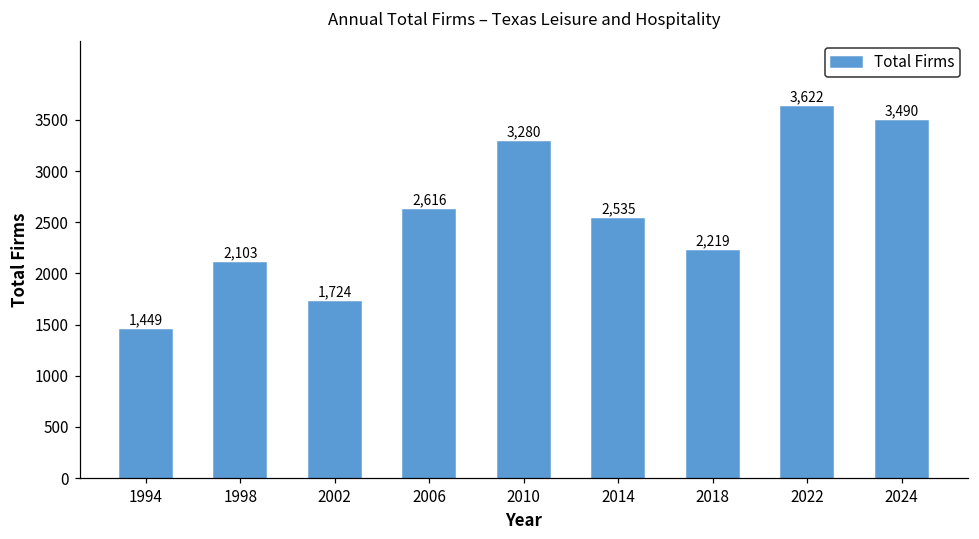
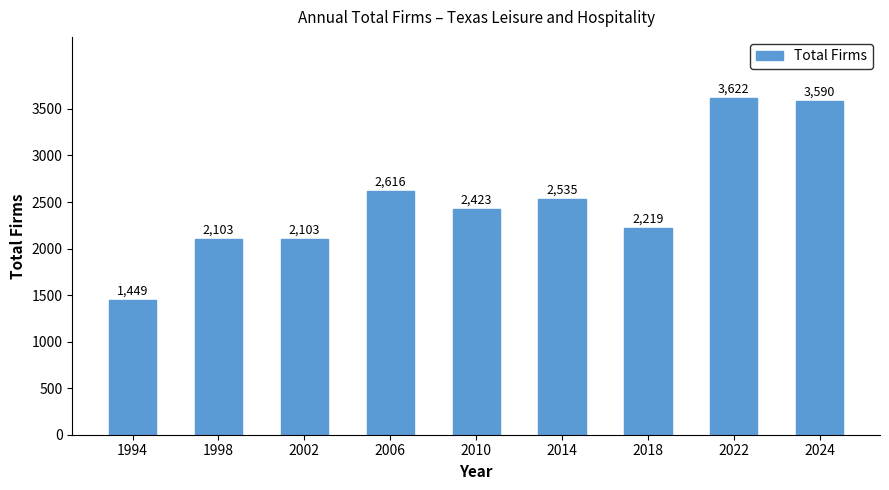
  {
    "1994": "1,449",
    "1998": "2,103",
-   "2002": "1,724",
+   "2002": "2,103",
    "2006": "2,616",
-   "2010": "3,280",
+   "2010": "2,423",
    "2014": "2,535",
    "2018": "2,219",
    "2022": "3,622",
-   "2024": "3,490"
+   "2024": "3,590"
  }
